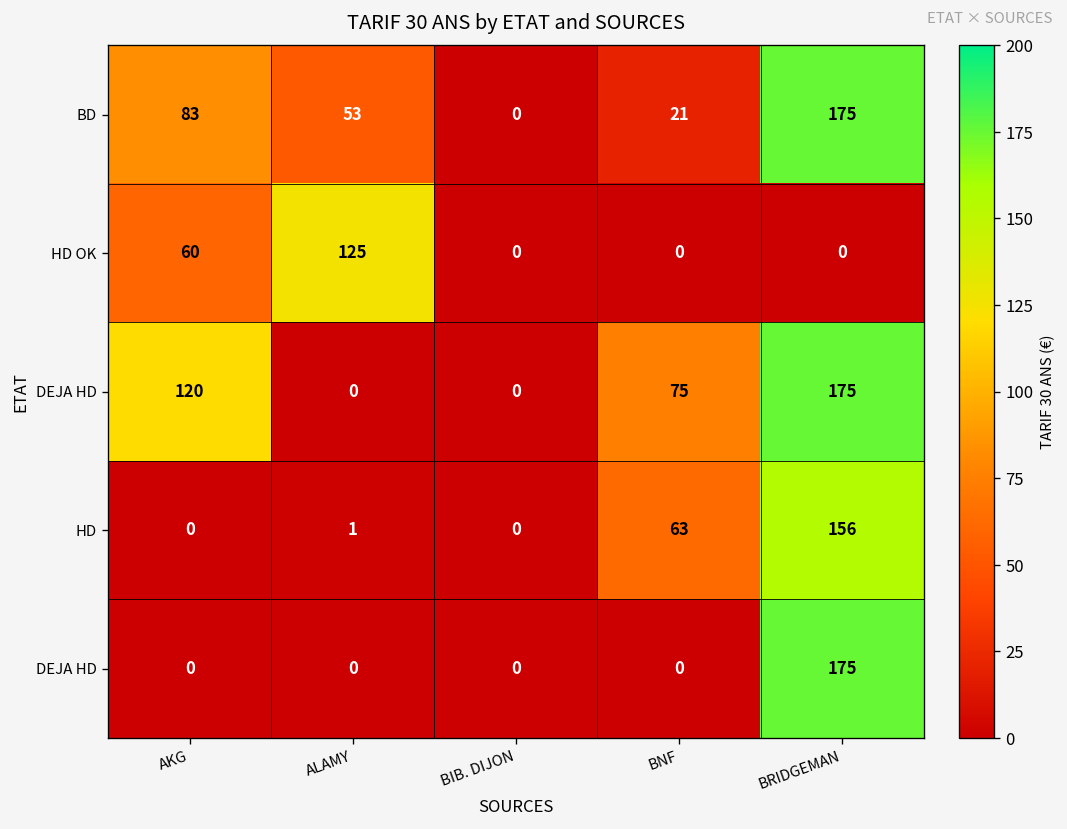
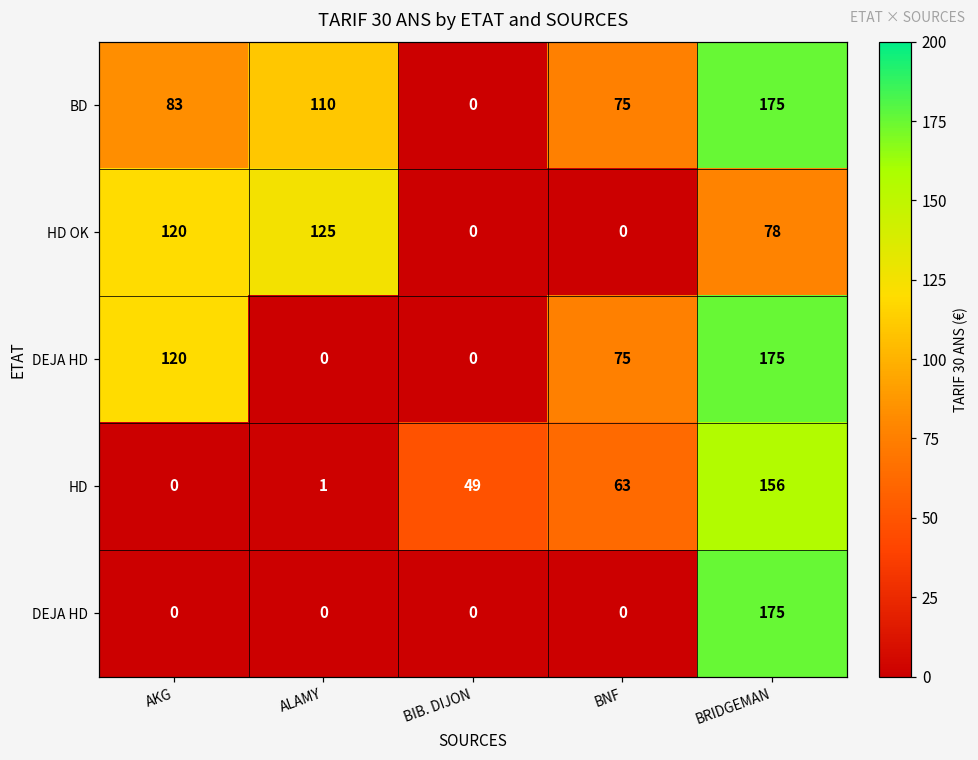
  {
    "BD": {
      "AKG": 83,
-     "ALAMY": 53,
+     "ALAMY": 110,
      "BIB. DIJON": 0,
-     "BNF": 21,
+     "BNF": 75,
      "BRIDGEMAN": 175
    },
    "HD OK": {
-     "AKG": 60,
+     "AKG": 120,
      "ALAMY": 125,
      "BIB. DIJON": 0,
      "BNF": 0,
-     "BRIDGEMAN": 0
+     "BRIDGEMAN": 78
    },
    "HD": {
      "AKG": 0,
      "ALAMY": 1,
-     "BIB. DIJON": 0,
+     "BIB. DIJON": 49,
      "BNF": 63,
      "BRIDGEMAN": 156
    }
  }
